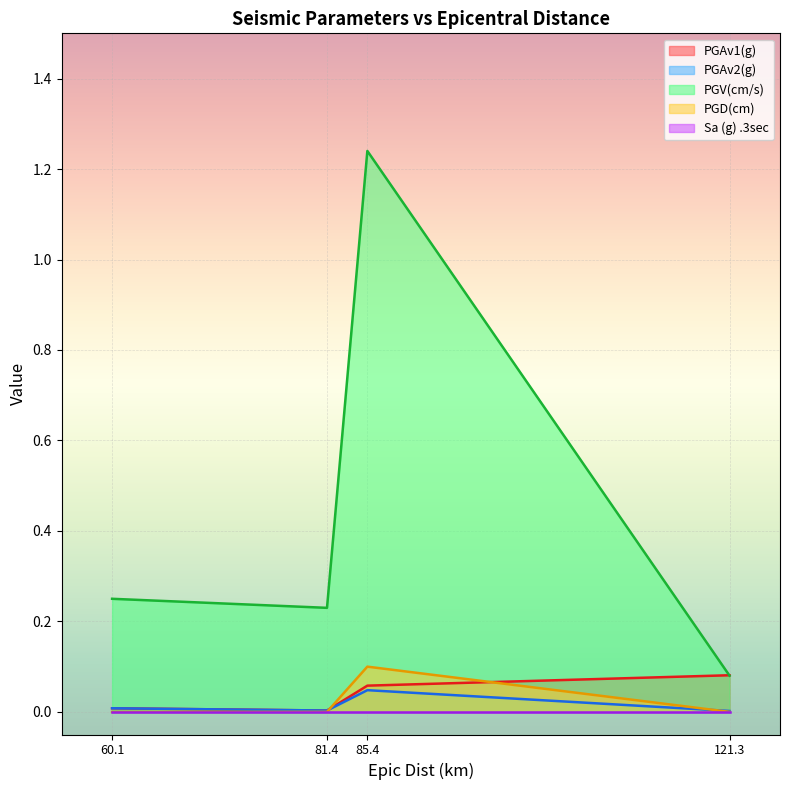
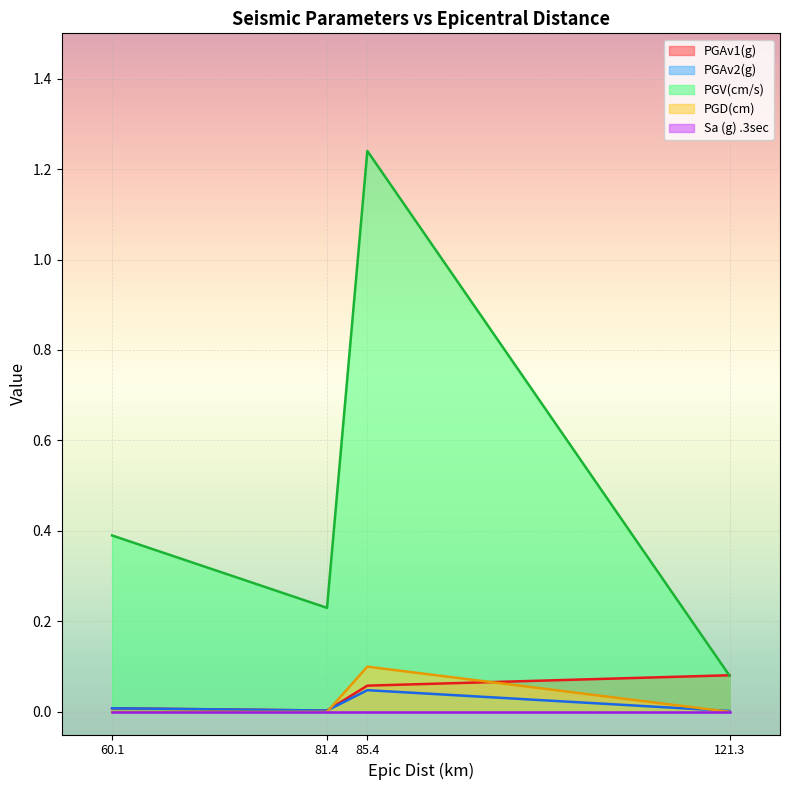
  {
    "PGAv1(g)": {
      "85.4": 0.06
    },
    "PGAv2(g)": {
      "85.4": 0.05
    },
    "PGV(cm/s)": {
-     "60.1": 0.25,
+     "60.1": 0.39,
      "81.4": 0.23,
      "85.4": 1.24
    },
    "PGD(cm)": {
      "85.4": 0.10
    },
    "Sa (g) .3sec": {
      "85.4": 0.00
    }
  }
